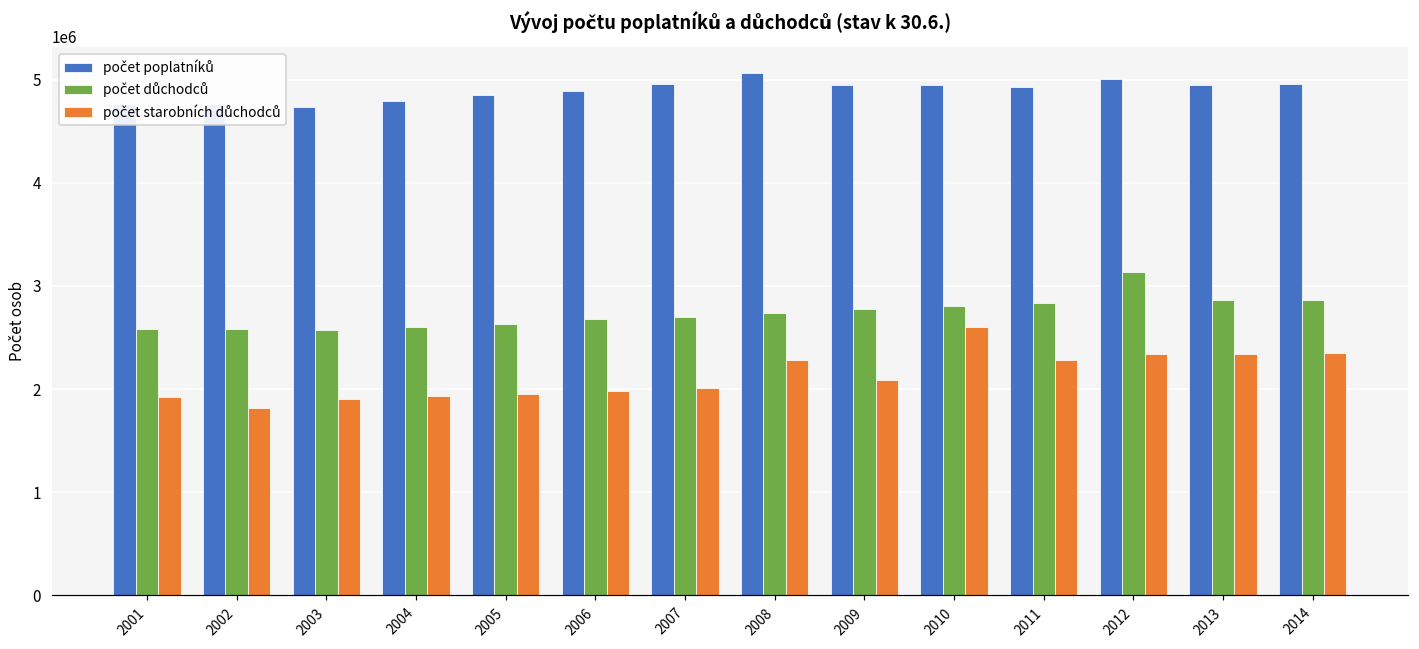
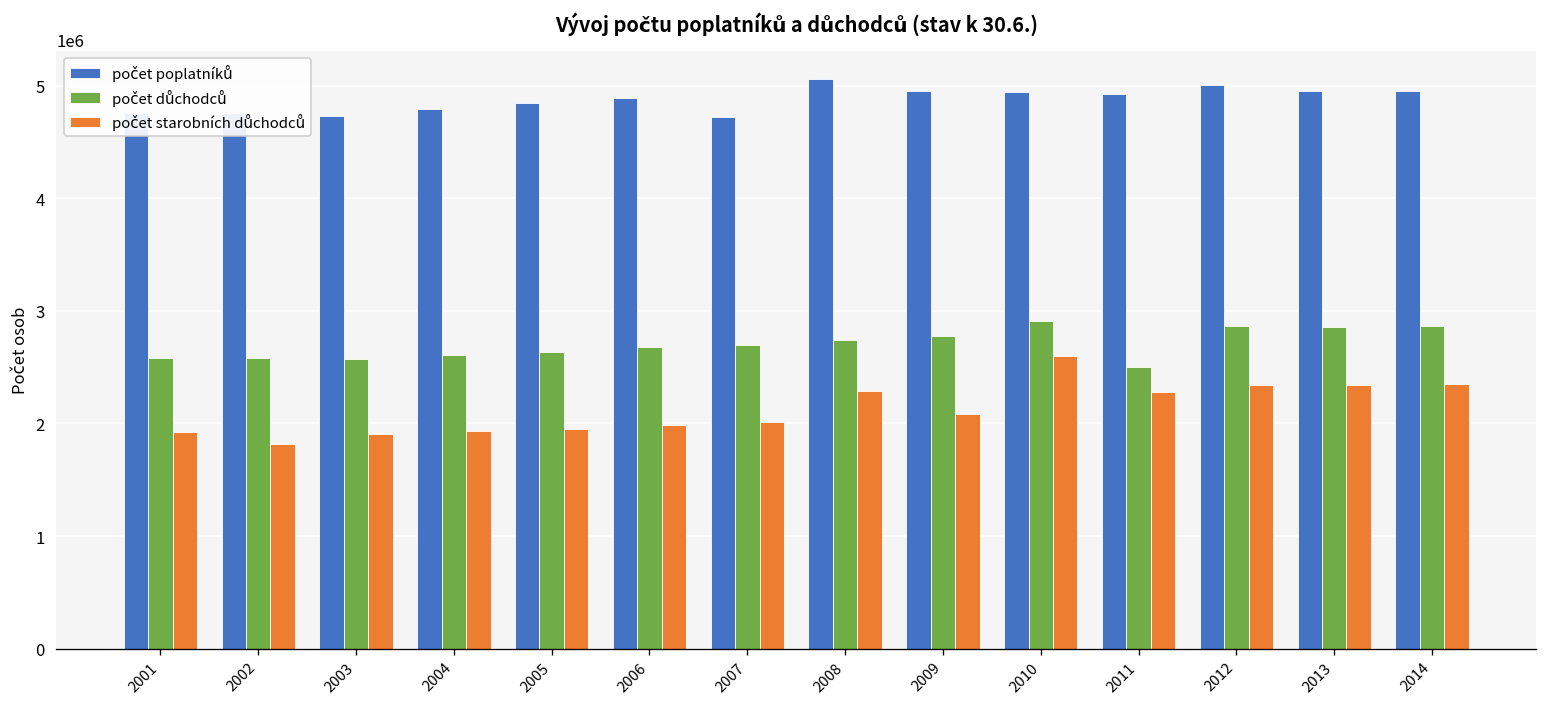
  {
    "počet poplatníků": {
      "2003": 4700000,
      "2004": 4800000,
      "2005": 4800000,
      "2006": 4900000,
-     "2007": 5000000,
+     "2007": 4700000,
      "2008": 5100000,
      "2009": 5000000,
      "2010": 4900000,
      "2011": 4900000,
      "2012": 5000000,
      "2013": 5000000,
      "2014": 5000000
    },
    "počet důchodců": {
      "2001": 2600000,
      "2002": 2600000,
      "2003": 2600000,
      "2004": 2600000,
      "2005": 2600000,
      "2006": 2700000,
      "2007": 2700000,
      "2008": 2700000,
      "2009": 2800000,
-     "2010": 2800000,
-     "2011": 2800000,
-     "2012": 3100000,
+     "2010": 2900000,
+     "2011": 2500000,
+     "2012": 2900000,
      "2013": 2900000,
      "2014": 2900000
    },
    "počet starobních důchodců": {
      "2001": 1900000,
      "2002": 1800000,
      "2003": 1900000,
      "2004": 1900000,
      "2005": 2000000,
      "2006": 2000000,
      "2007": 2000000,
      "2008": 2300000,
      "2009": 2100000,
      "2010": 2600000,
      "2011": 2300000,
      "2012": 2300000,
      "2013": 2300000,
      "2014": 2400000
    }
  }
